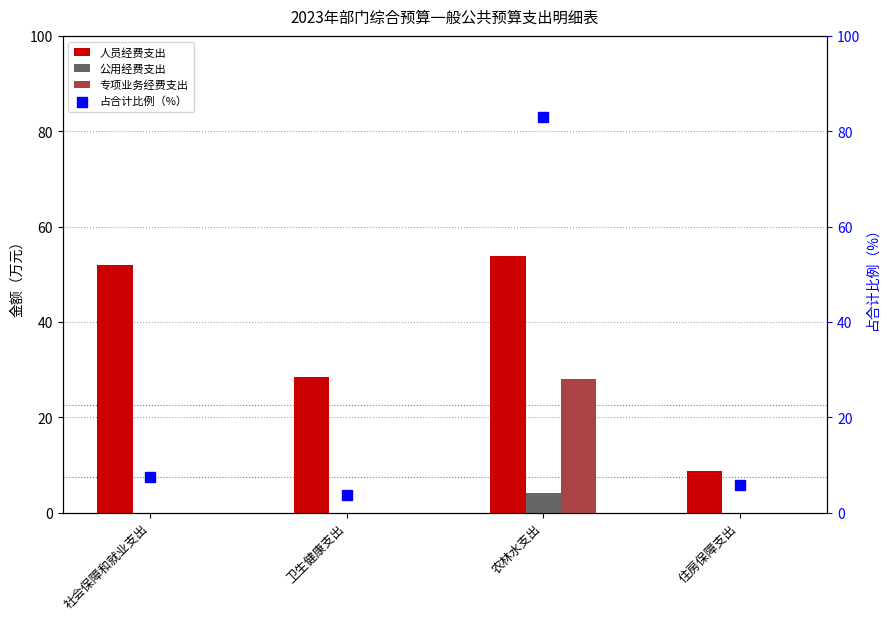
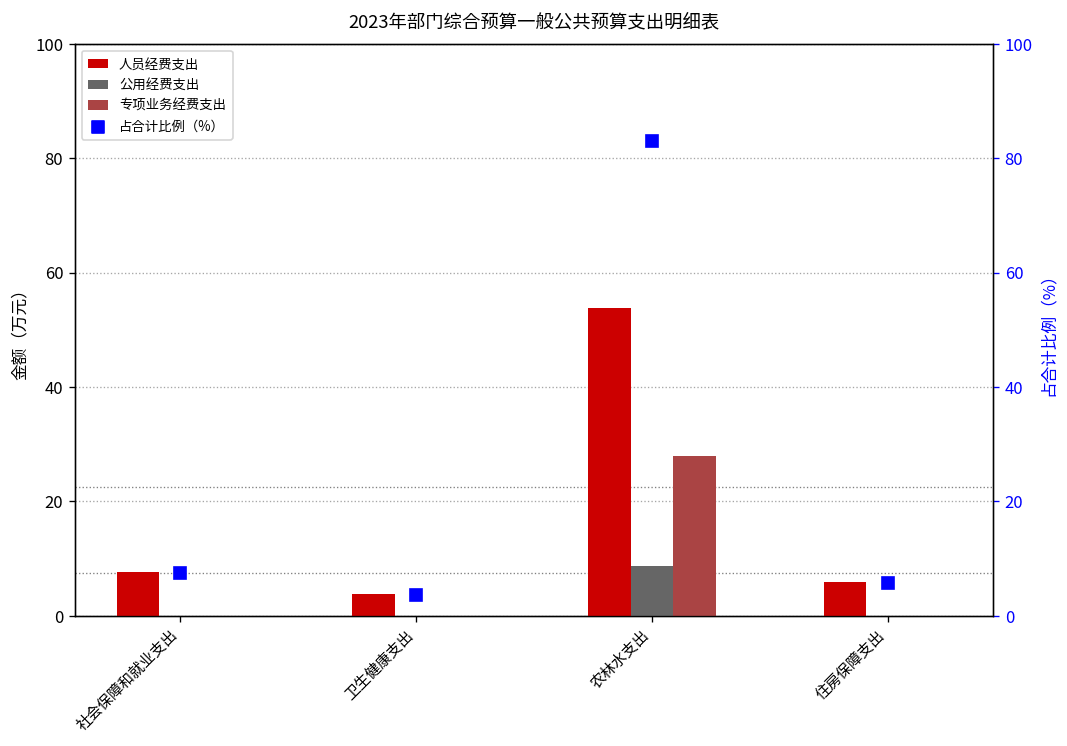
  {
    "人员经费支出": {
-     "社会保障和就业支出": 52,
-     "卫生健康支出": 28,
+     "社会保障和就业支出": 8,
+     "卫生健康支出": 4,
      "农林水支出": 54,
-     "住房保障支出": 9
+     "住房保障支出": 6
    },
    "公用经费支出": {
      "社会保障和就业支出": 0,
      "卫生健康支出": 0,
-     "农林水支出": 4,
+     "农林水支出": 9,
      "住房保障支出": 0
    },
    "专项业务经费支出": {
      "社会保障和就业支出": 0,
      "卫生健康支出": 0,
      "农林水支出": 28,
      "住房保障支出": 0
    }
  }
